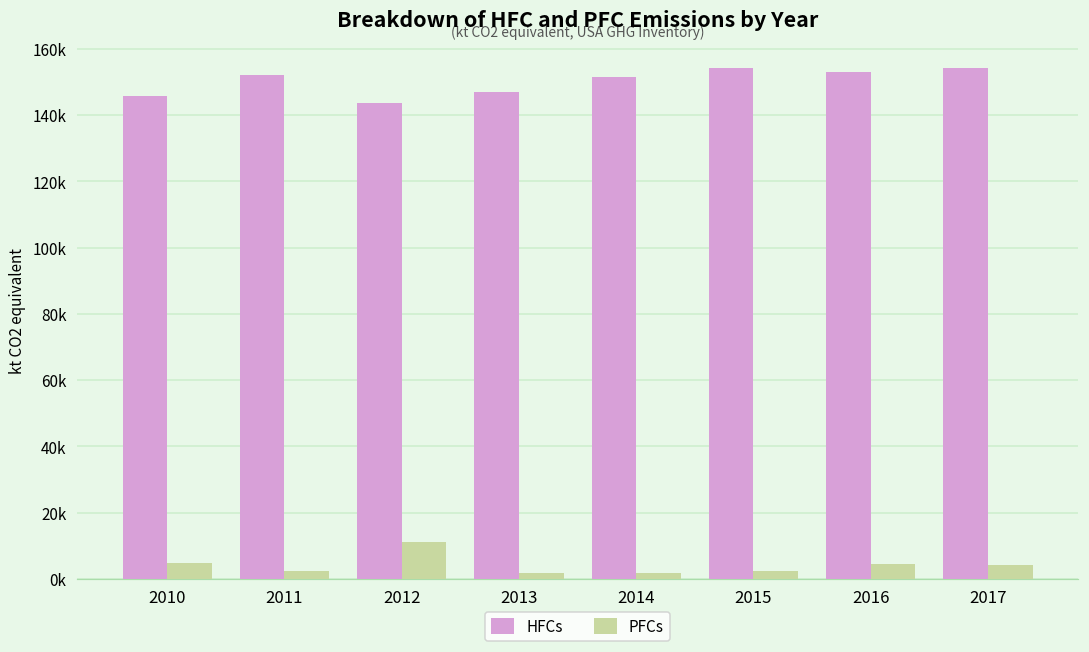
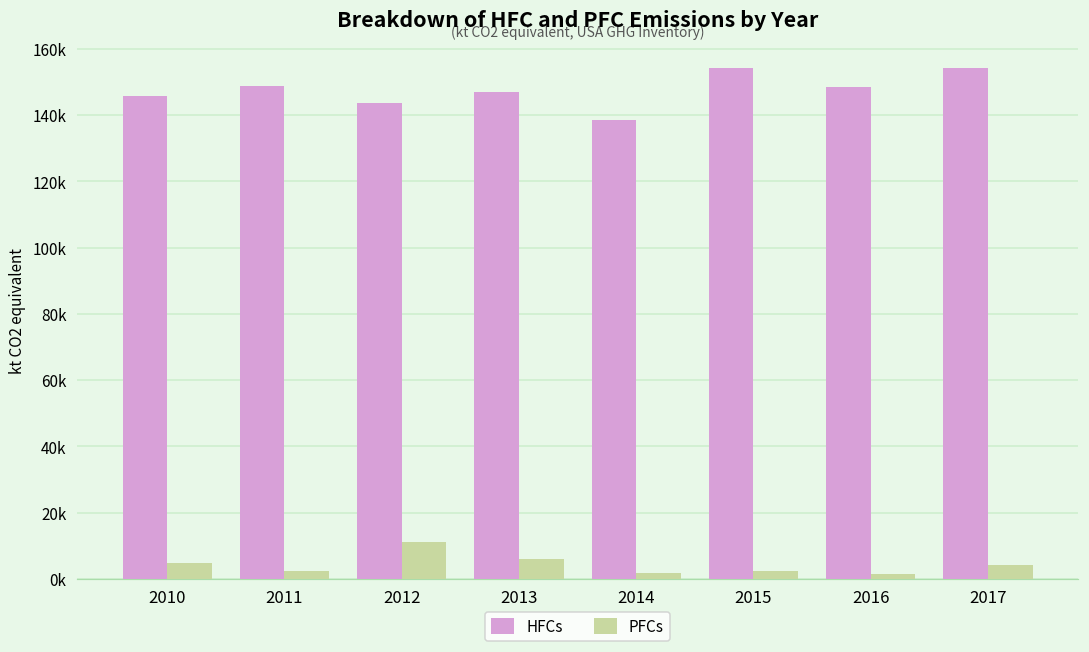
  {
    "HFCs": {
      "2010": 146000,
-     "2011": 152000,
+     "2011": 149000,
      "2012": 144000,
      "2013": 147000,
-     "2014": 152000,
+     "2014": 139000,
      "2015": 154000,
-     "2016": 153000,
+     "2016": 148000,
      "2017": 154000
    },
    "PFCs": {
      "2010": 5000,
      "2011": 2000,
      "2012": 11000,
-     "2013": 2000,
+     "2013": 6000,
      "2014": 2000,
      "2015": 2000,
-     "2016": 4000,
+     "2016": 1000,
      "2017": 4000
    }
  }
